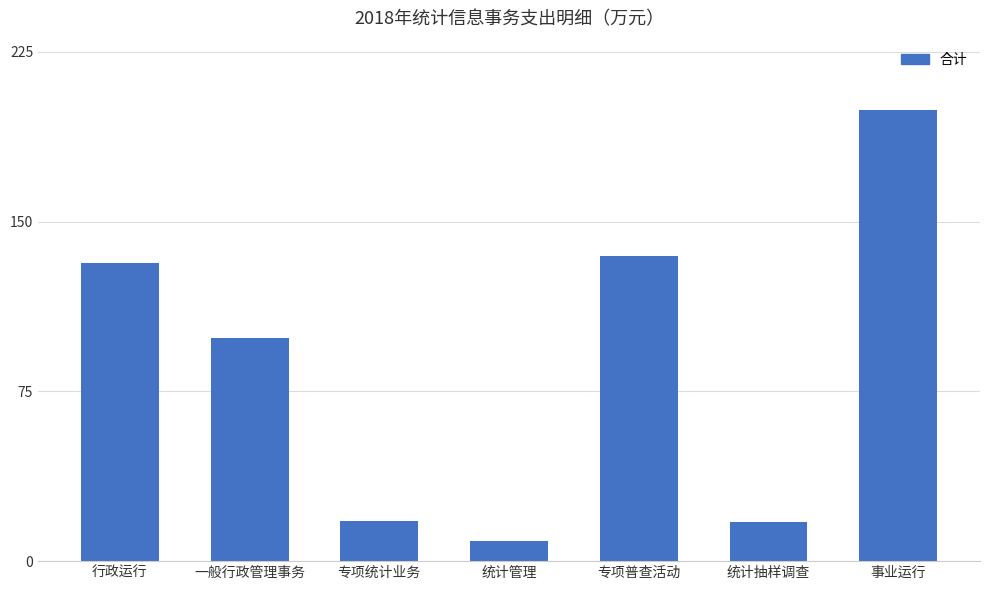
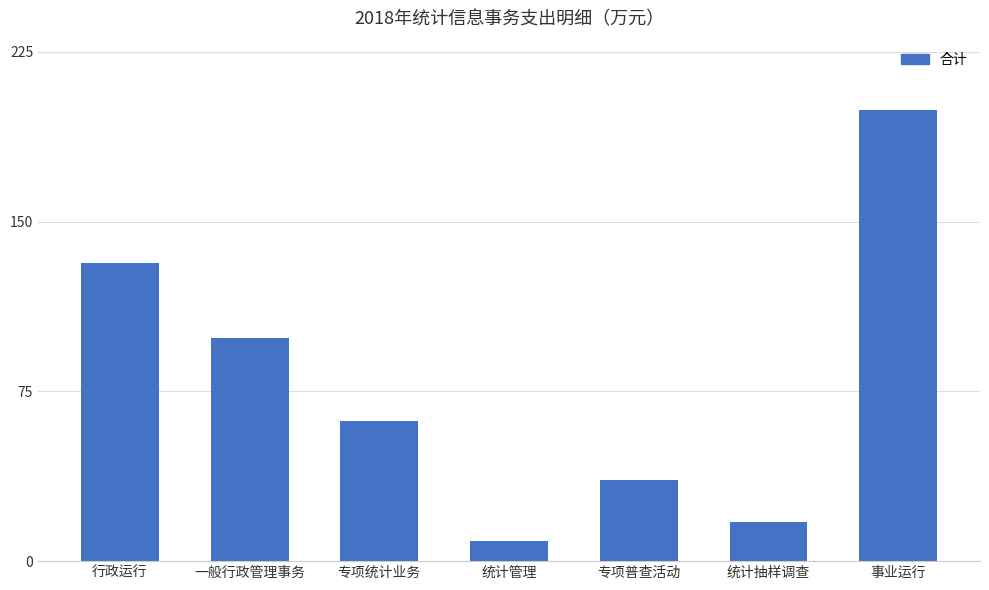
  {
    "行政运行": 132,
    "一般行政管理事务": 99,
-   "专项统计业务": 18,
+   "专项统计业务": 62,
    "统计管理": 9,
-   "专项普查活动": 135,
+   "专项普查活动": 36,
    "统计抽样调查": 18,
    "事业运行": 199
  }
